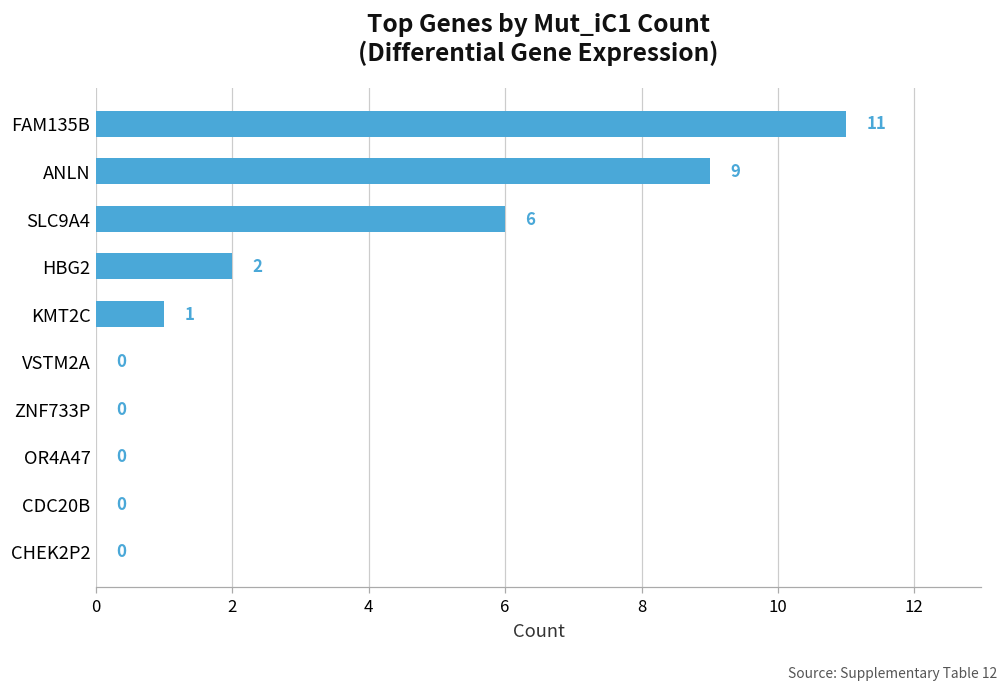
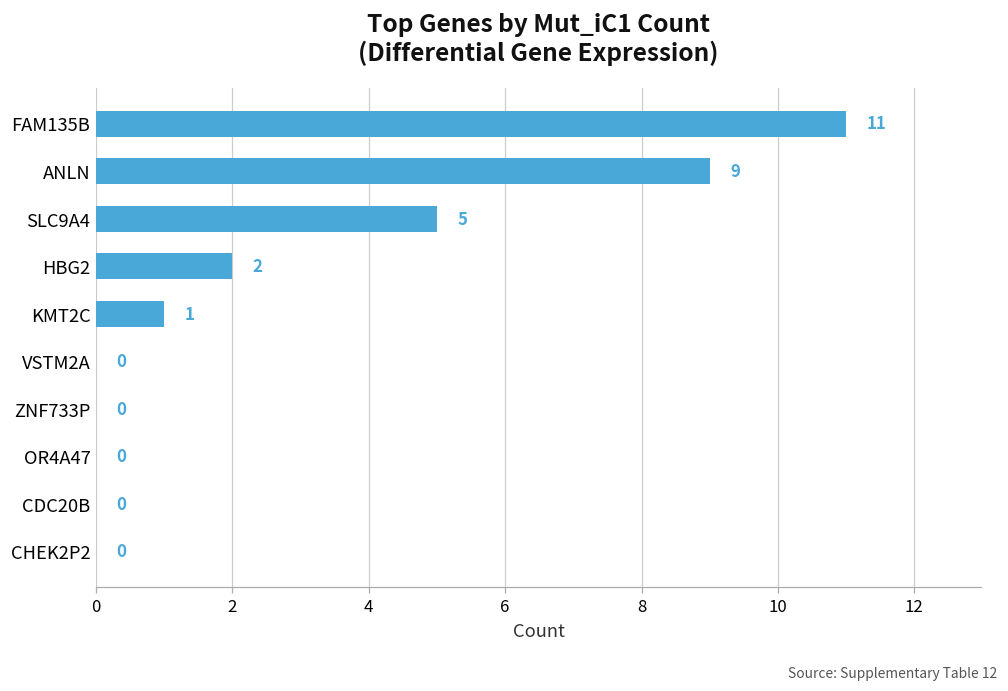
  {
    "FAM135B": 11,
    "ANLN": 9,
-   "SLC9A4": 6,
+   "SLC9A4": 5,
    "HBG2": 2,
    "KMT2C": 1,
    "VSTM2A": 0,
    "ZNF733P": 0,
    "OR4A47": 0,
    "CDC20B": 0,
    "CHEK2P2": 0
  }
